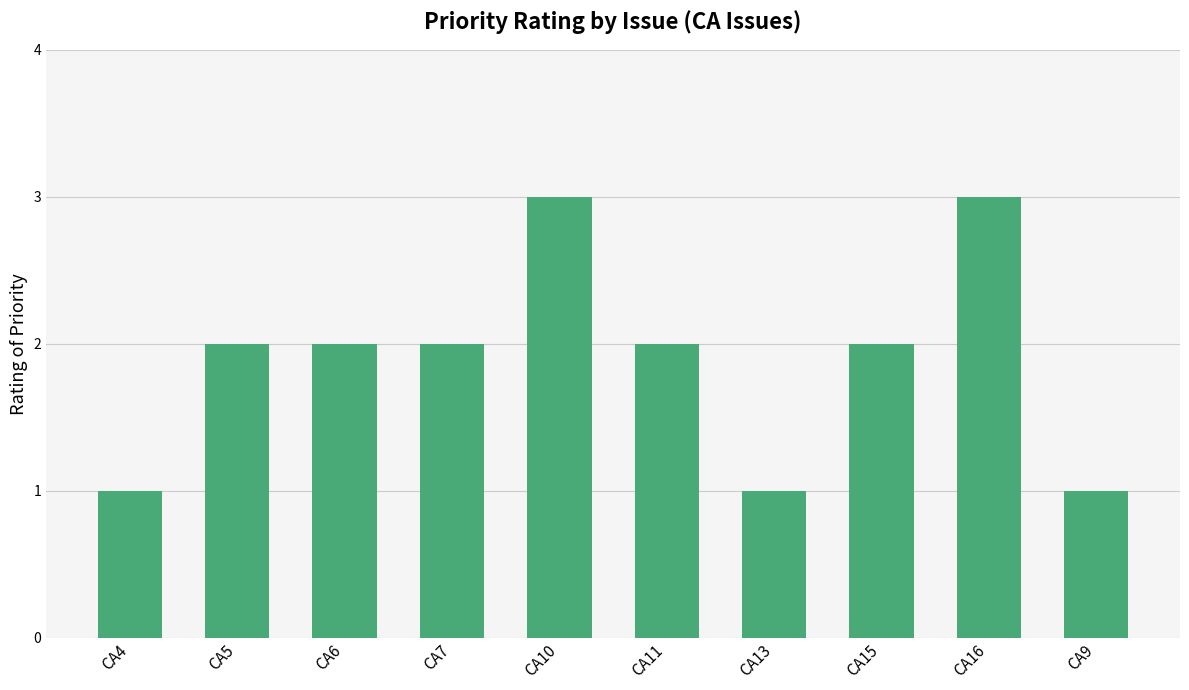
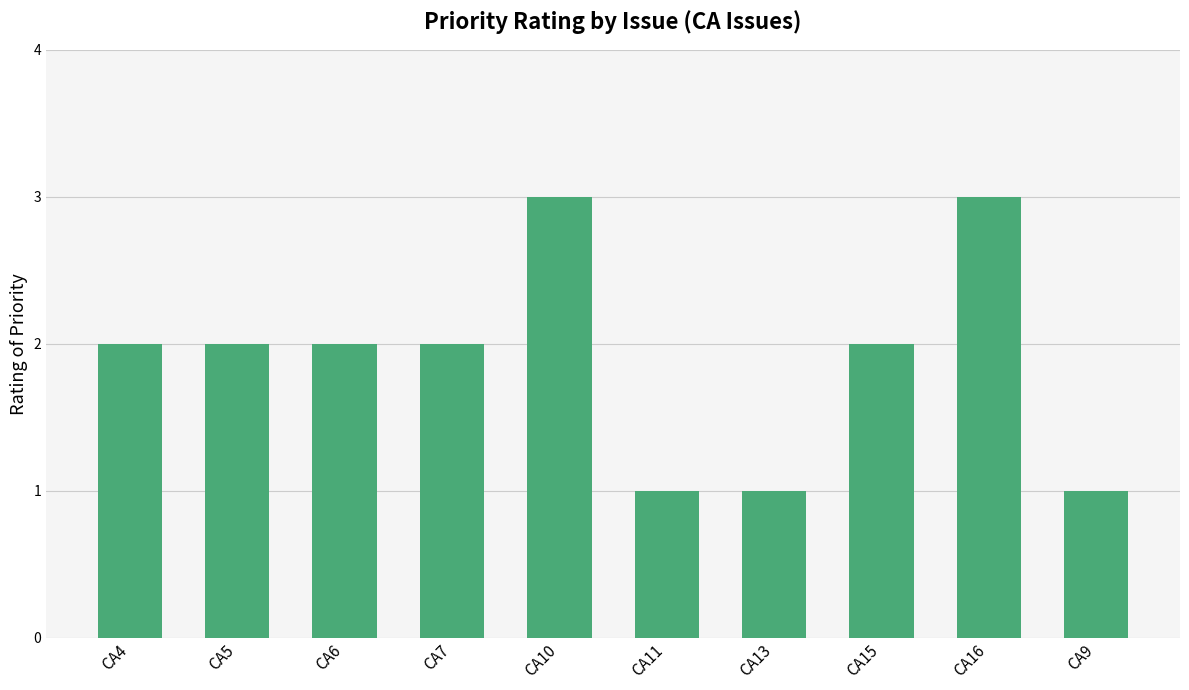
  {
-   "CA4": 1,
+   "CA4": 2,
    "CA5": 2,
    "CA6": 2,
    "CA7": 2,
    "CA10": 3,
-   "CA11": 2,
+   "CA11": 1,
    "CA13": 1,
    "CA15": 2,
    "CA16": 3,
    "CA9": 1
  }
